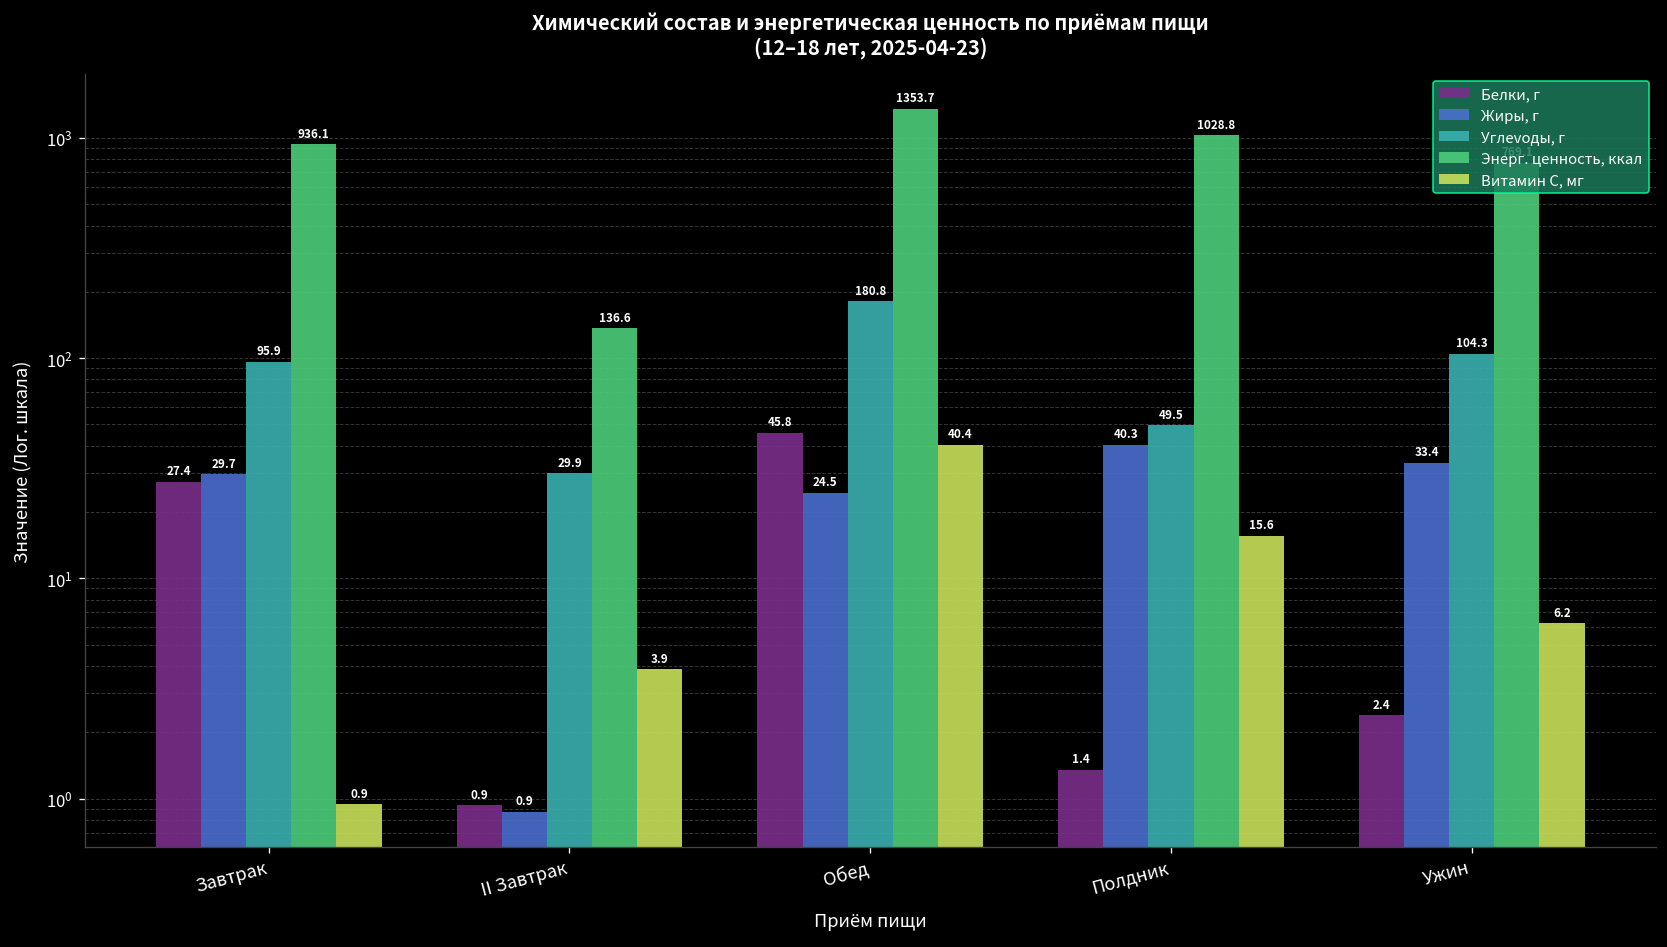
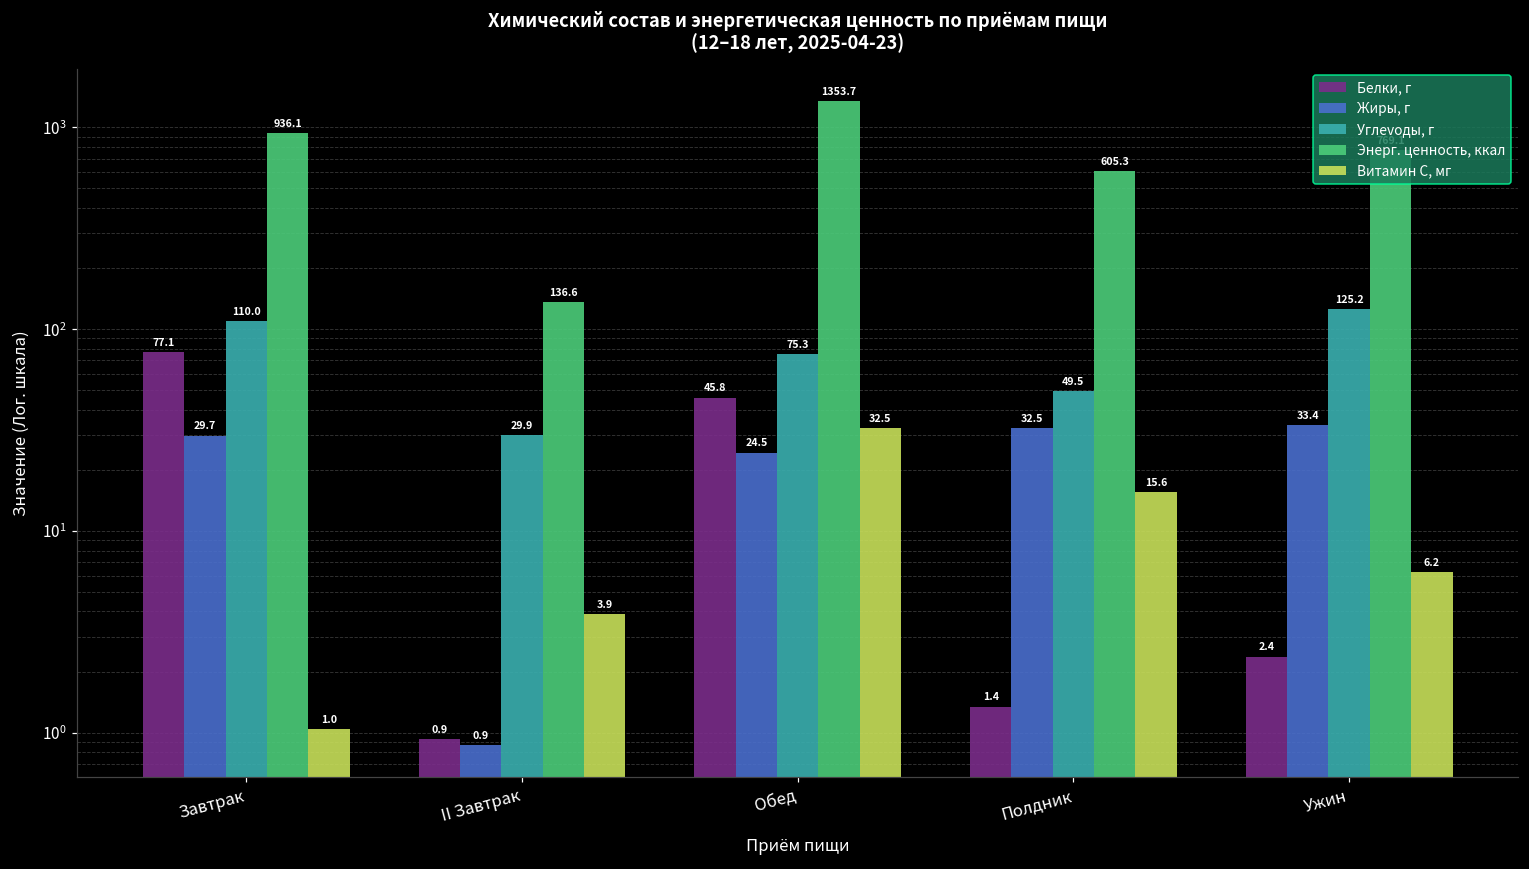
  {
    "Белки, г": {
-     "Завтрак": 27.4,
+     "Завтрак": 77.1,
      "II Завтрак": 0.9,
      "Обед": 45.8,
      "Полдник": 1.4,
      "Ужин": 2.4
    },
    "Жиры, г": {
      "Завтрак": 29.7,
      "II Завтрак": 0.9,
      "Обед": 24.5,
-     "Полдник": 40.3,
+     "Полдник": 32.5,
      "Ужин": 33.4
    },
    "Углevoды, г": {
-     "Завтрак": 95.9,
+     "Завтрак": 110.0,
      "II Завтрак": 29.9,
-     "Обед": 180.8,
+     "Обед": 75.3,
      "Полдник": 49.5,
-     "Ужин": 104.3
+     "Ужин": 125.2
    },
    "Энерг. ценность, ккал": {
      "Завтрак": 936.1,
      "II Завтрак": 136.6,
      "Обед": 1353.7,
-     "Полдник": 1028.8
+     "Полдник": 605.3
    },
    "Витамин С, мг": {
-     "Завтрак": 0.9,
+     "Завтрак": 1.0,
      "II Завтрак": 3.9,
-     "Обед": 40.4,
+     "Обед": 32.5,
      "Полдник": 15.6,
      "Ужин": 6.2
    }
  }
